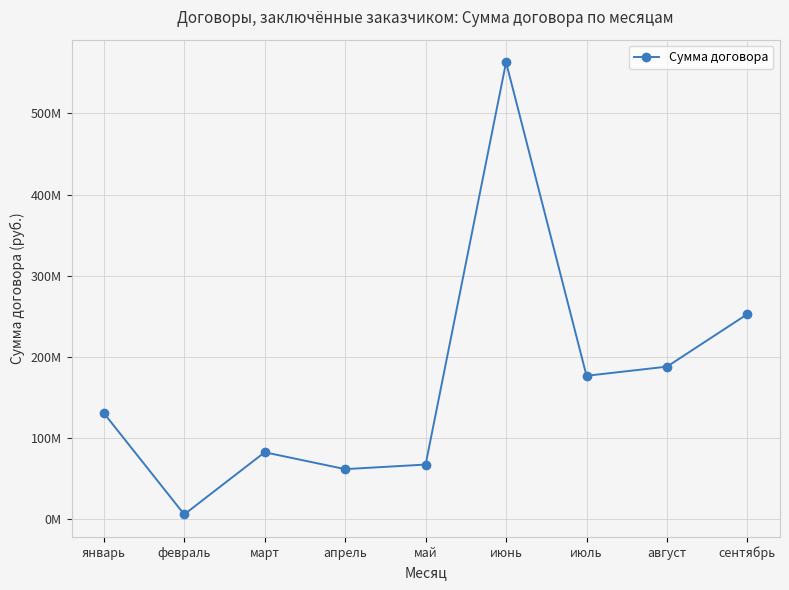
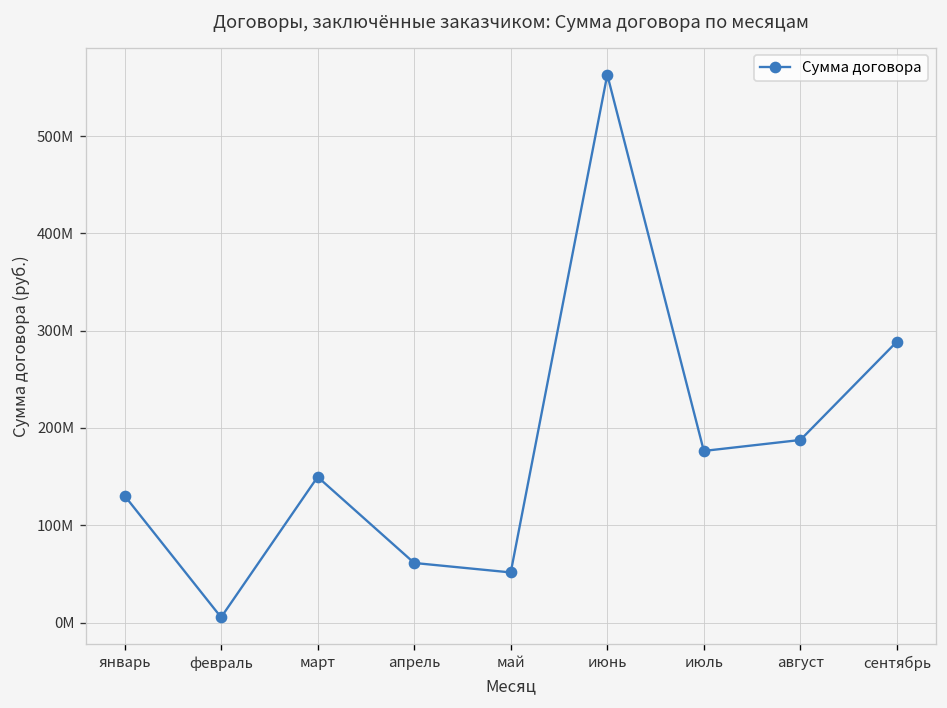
  {
    "январь": 130000000,
    "февраль": 10000000,
-   "март": 80000000,
+   "март": 150000000,
    "апрель": 60000000,
-   "май": 70000000,
+   "май": 50000000,
    "июнь": 560000000,
    "июль": 180000000,
    "август": 190000000,
-   "сентябрь": 250000000
+   "сентябрь": 290000000
  }
